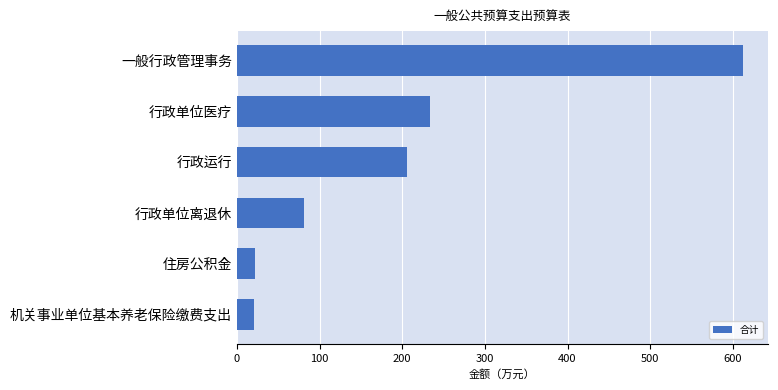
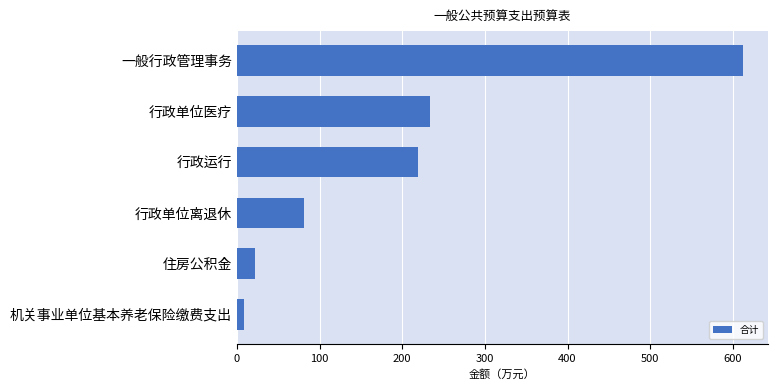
  {
    "一般行政管理事务": 610,
    "行政单位医疗": 230,
-   "行政运行": 210,
+   "行政运行": 220,
    "行政单位离退休": 80,
    "住房公积金": 20,
-   "机关事业单位基本养老保险缴费支出": 20
+   "机关事业单位基本养老保险缴费支出": 10
  }
